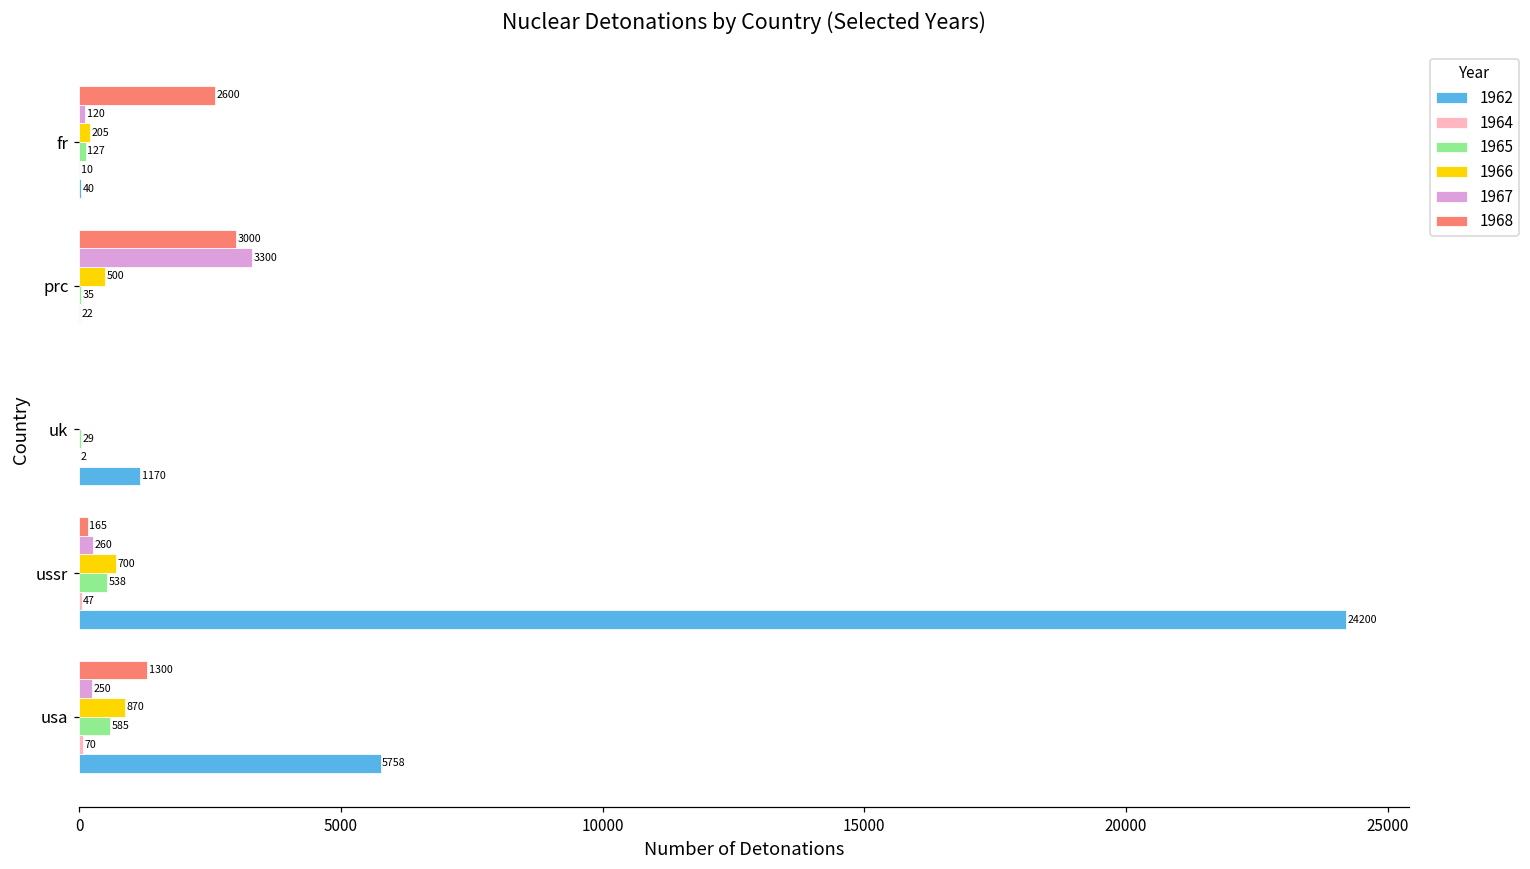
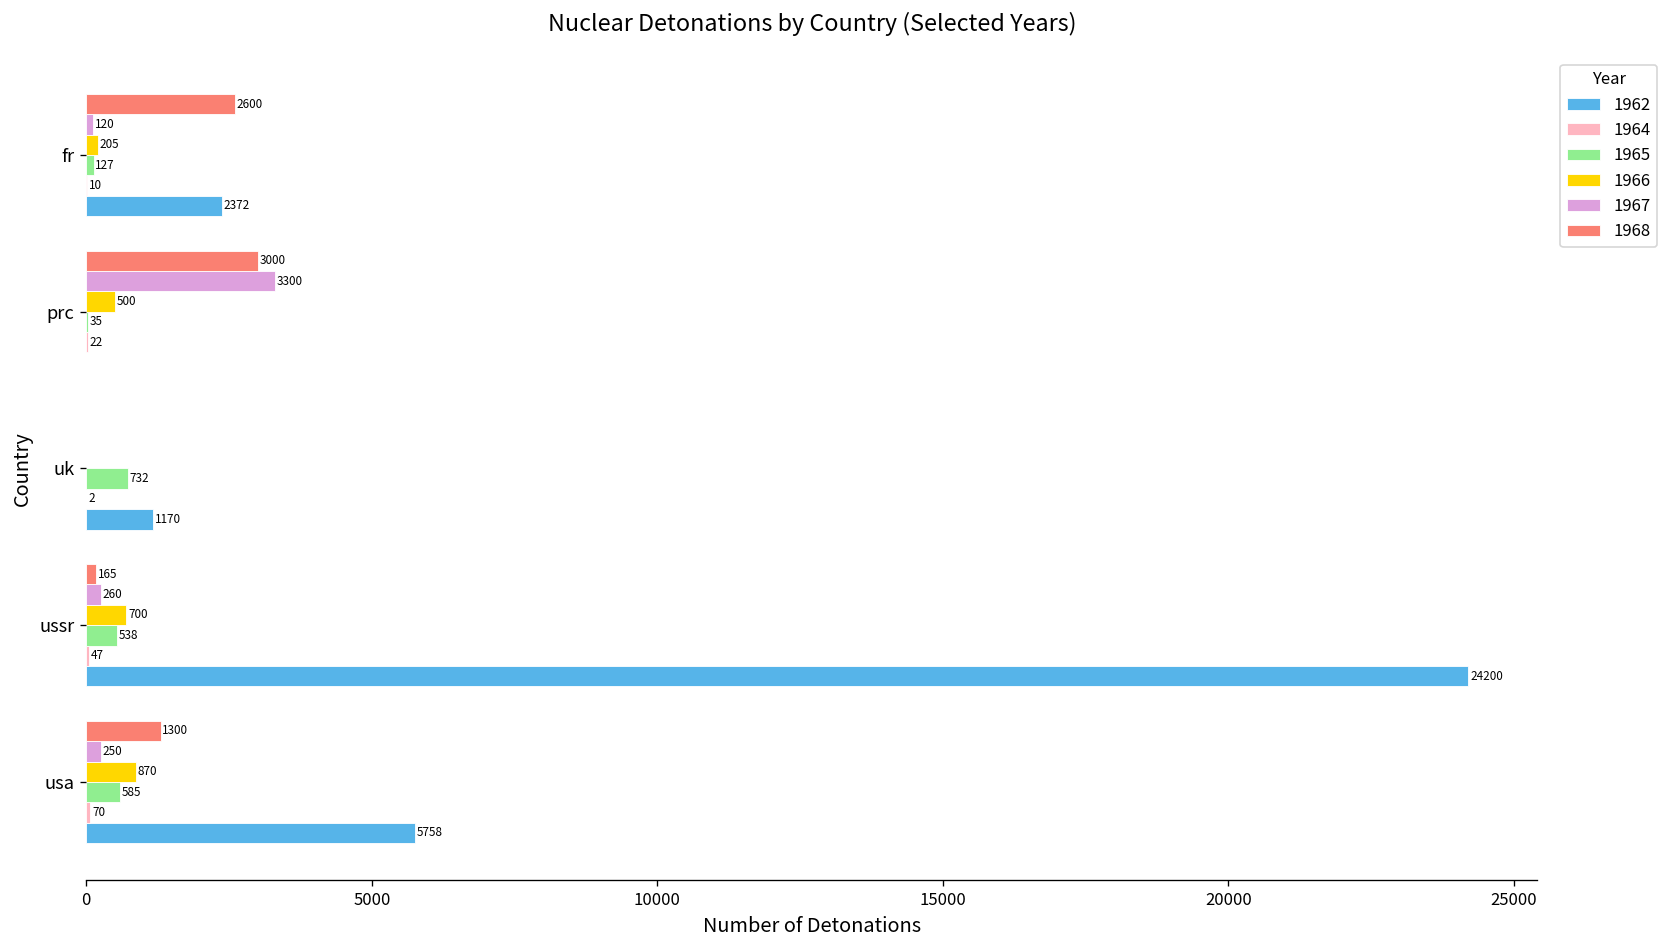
  {
    "1962": {
-     "fr": 40,
+     "fr": 2372,
      "uk": 1170,
      "ussr": 24200,
      "usa": 5758
    },
    "1965": {
      "fr": 127,
      "prc": 35,
-     "uk": 29,
+     "uk": 732,
      "ussr": 538,
      "usa": 585
    },
    "1966": {
      "fr": 205,
      "prc": 500,
      "ussr": 700,
      "usa": 870
    },
    "1968": {
      "fr": 2600,
      "prc": 3000,
      "ussr": 165,
      "usa": 1300
    }
  }
